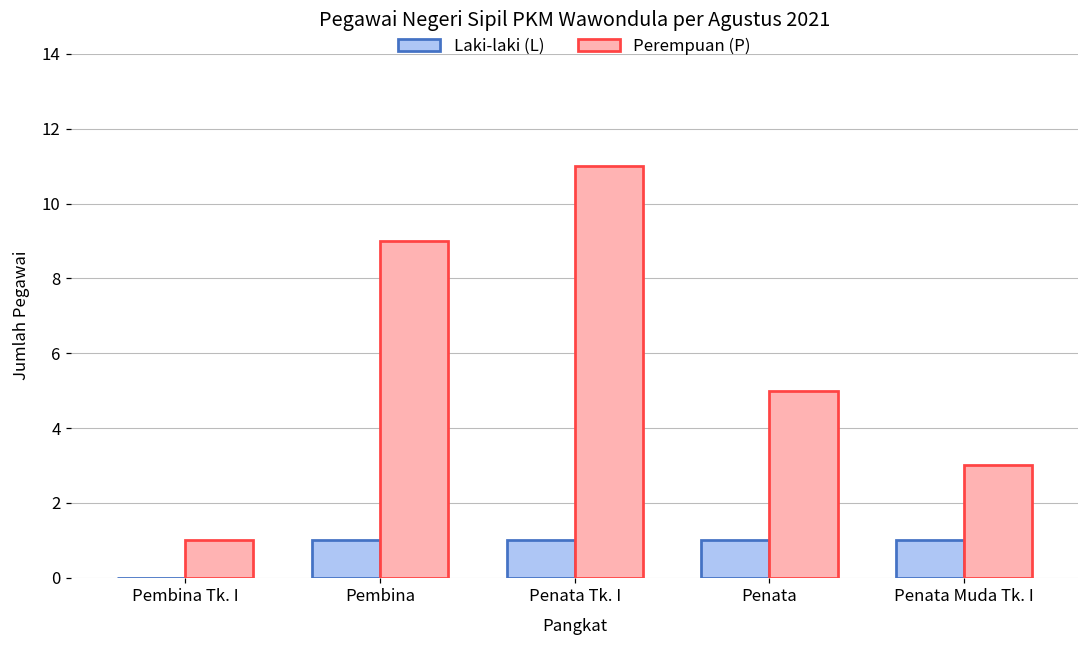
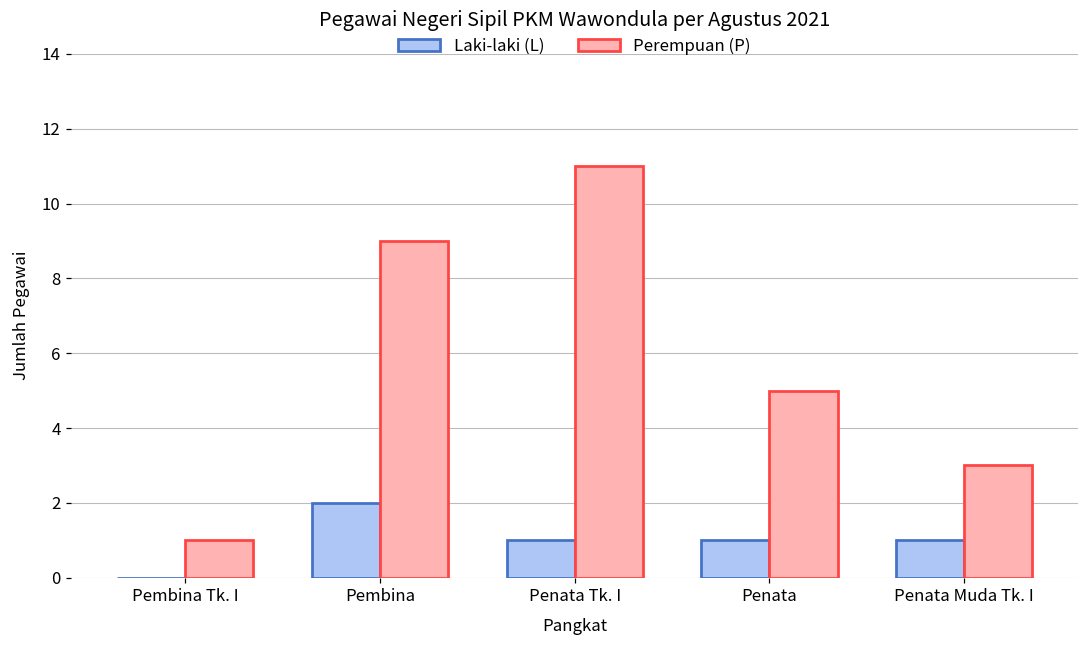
  {
    "Laki-laki (L)": {
      "Pembina Tk. I": 0,
-     "Pembina": 1,
+     "Pembina": 2,
      "Penata Tk. I": 1,
      "Penata": 1,
      "Penata Muda Tk. I": 1
    },
    "Perempuan (P)": {
      "Pembina Tk. I": 1,
      "Pembina": 9,
      "Penata Tk. I": 11,
      "Penata": 5,
      "Penata Muda Tk. I": 3
    }
  }
